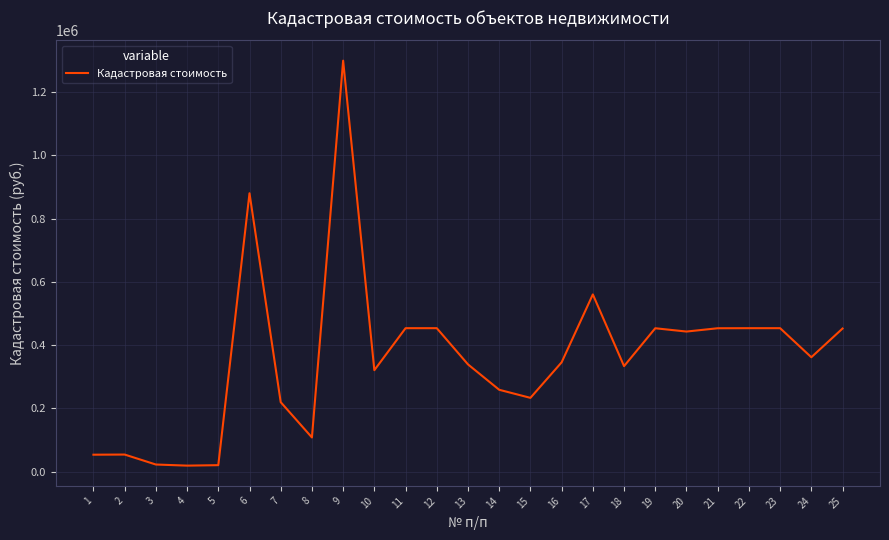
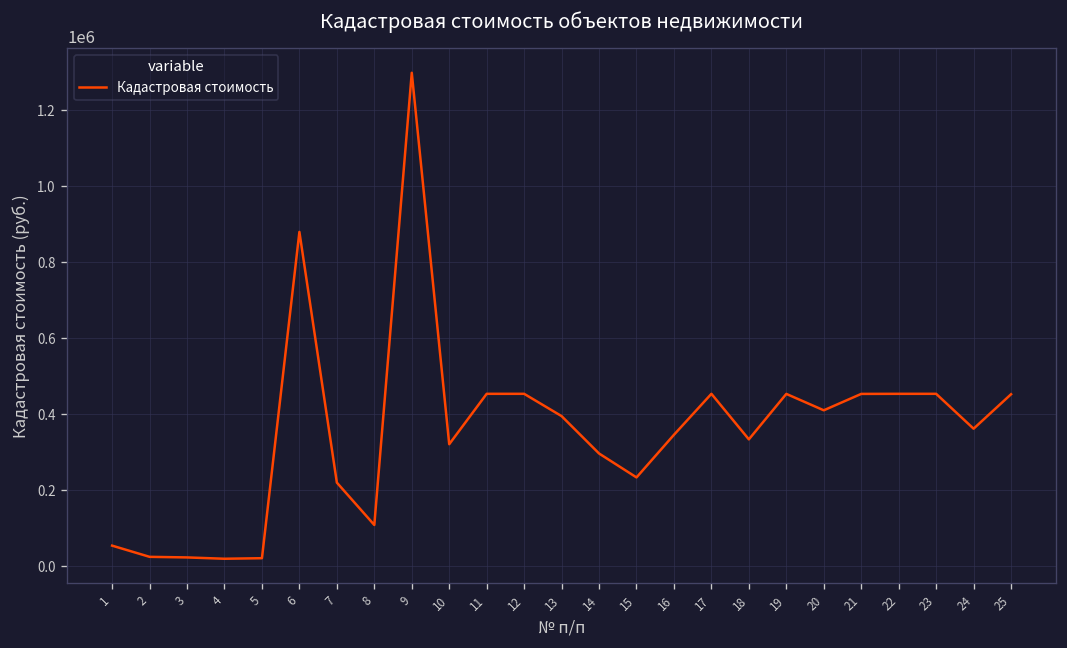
  {
    "1": 50000,
-   "2": 50000,
+   "2": 20000,
    "3": 20000,
    "4": 20000,
    "5": 20000,
    "6": 880000,
    "7": 220000,
    "8": 110000,
    "9": 1300000,
    "10": 320000,
    "11": 450000,
    "12": 450000,
-   "13": 340000,
-   "14": 260000,
+   "13": 390000,
+   "14": 300000,
    "15": 230000,
    "16": 350000,
-   "17": 560000,
+   "17": 450000,
    "18": 330000,
    "19": 450000,
-   "20": 440000,
+   "20": 410000,
    "21": 450000,
    "22": 450000,
    "23": 450000,
    "24": 360000,
    "25": 450000
  }
